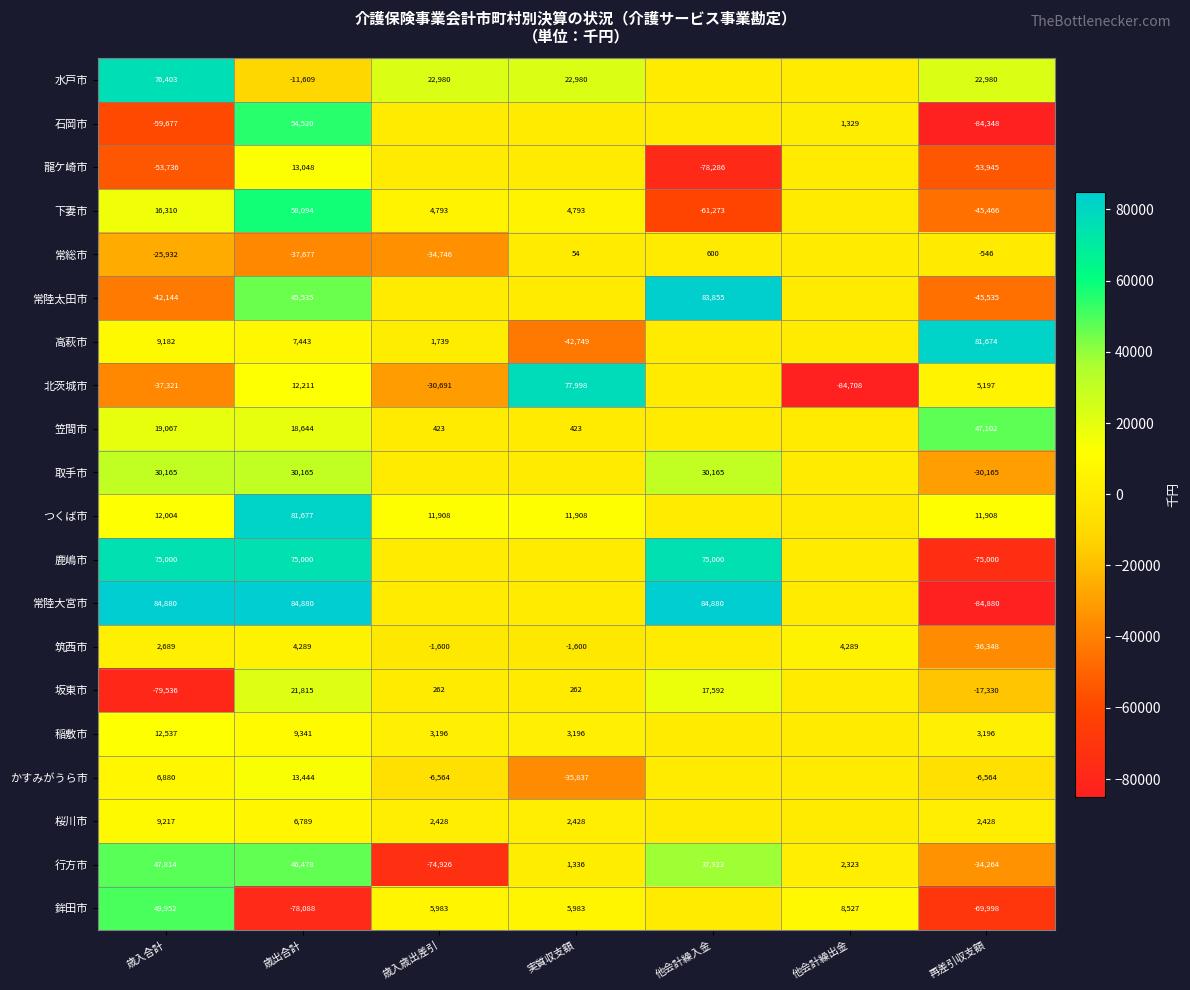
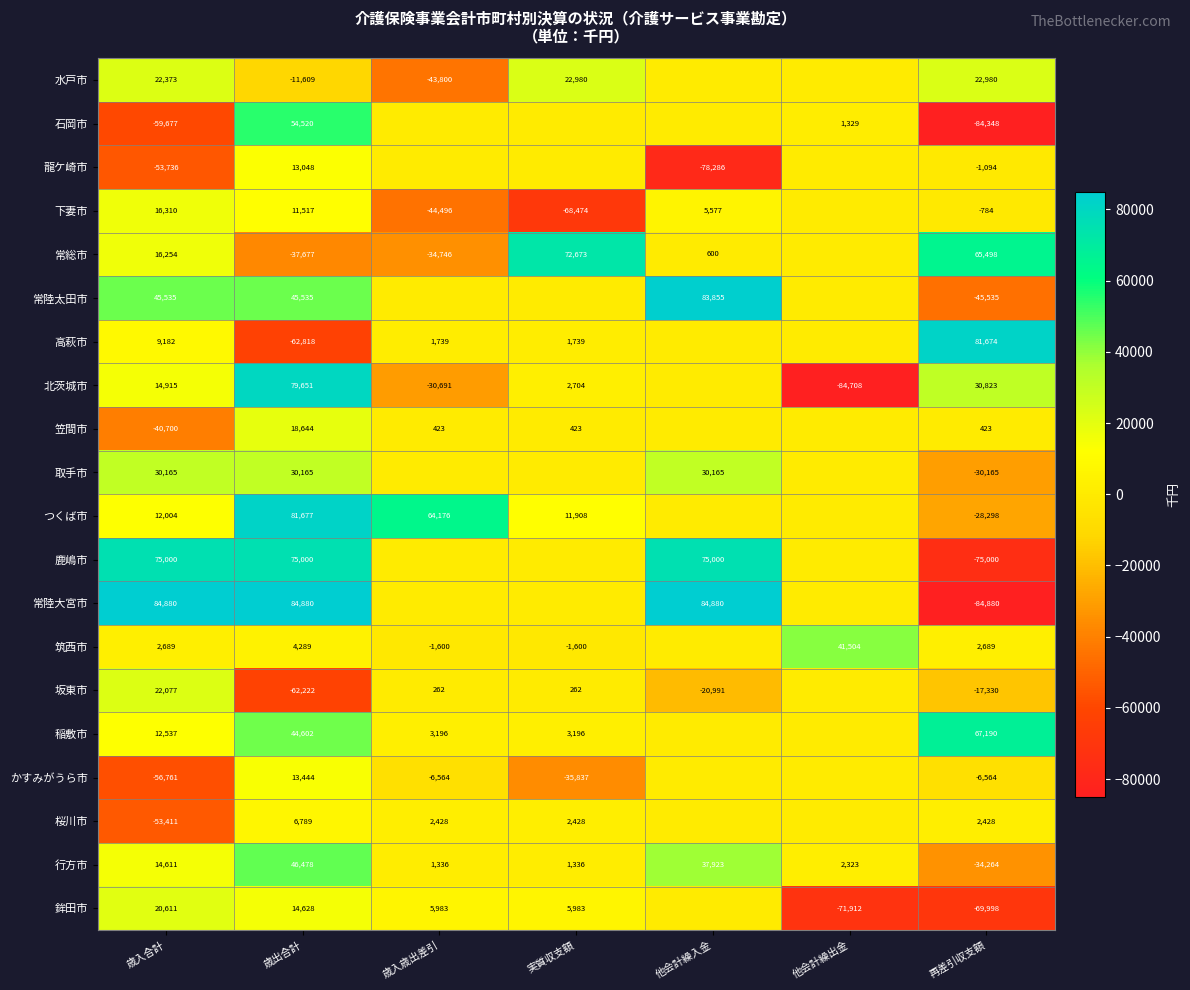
  {
    "水戸市": {
-     "歳入合計": "76,403",
+     "歳入合計": "22,373",
      "歳出合計": "-11,609",
-     "歳入歳出差引": "22,980",
+     "歳入歳出差引": "-43,800",
      "実質収支額": "22,980",
      "再差引収支額": "22,980"
    },
    "石岡市": {
      "歳入合計": "-59,677",
      "歳出合計": "54,520",
      "他会計繰出金": "1,329",
      "再差引収支額": "-84,348"
    },
    "龍ケ崎市": {
      "歳入合計": "-53,736",
      "歳出合計": "13,048",
      "他会計繰入金": "-78,286",
-     "再差引収支額": "-53,945"
+     "再差引収支額": "-1,094"
    },
    "下妻市": {
      "歳入合計": "16,310",
-     "歳出合計": "58,094",
-     "歳入歳出差引": "4,793",
-     "実質収支額": "4,793",
-     "他会計繰入金": "-61,273",
-     "再差引収支額": "-45,466"
+     "歳出合計": "11,517",
+     "歳入歳出差引": "-44,496",
+     "実質収支額": "-68,474",
+     "他会計繰入金": "5,577",
+     "再差引収支額": "-784"
    },
    "常総市": {
-     "歳入合計": "-25,932",
+     "歳入合計": "16,254",
      "歳出合計": "-37,677",
      "歳入歳出差引": "-34,746",
-     "実質収支額": "54",
+     "実質収支額": "72,673",
      "他会計繰入金": "600",
-     "再差引収支額": "-546"
+     "再差引収支額": "65,498"
    },
    "常陸太田市": {
-     "歳入合計": "-42,144",
+     "歳入合計": "45,535",
      "歳出合計": "45,535",
      "他会計繰入金": "83,855",
      "再差引収支額": "-45,535"
    },
    "高萩市": {
      "歳入合計": "9,182",
-     "歳出合計": "7,443",
+     "歳出合計": "-62,818",
      "歳入歳出差引": "1,739",
-     "実質収支額": "-42,749",
+     "実質収支額": "1,739",
      "再差引収支額": "81,674"
    },
    "北茨城市": {
-     "歳入合計": "-37,321",
-     "歳出合計": "12,211",
+     "歳入合計": "14,915",
+     "歳出合計": "79,651",
      "歳入歳出差引": "-30,691",
-     "実質収支額": "77,998",
+     "実質収支額": "2,704",
      "他会計繰出金": "-84,708",
-     "再差引収支額": "5,197"
+     "再差引収支額": "30,823"
    },
    "笠間市": {
-     "歳入合計": "19,067",
+     "歳入合計": "-40,700",
      "歳出合計": "18,644",
      "歳入歳出差引": "423",
      "実質収支額": "423",
-     "再差引収支額": "47,102"
+     "再差引収支額": "423"
    },
    "取手市": {
      "歳入合計": "30,165",
      "歳出合計": "30,165",
      "他会計繰入金": "30,165",
      "再差引収支額": "-30,165"
    },
    "つくば市": {
      "歳入合計": "12,004",
      "歳出合計": "81,677",
-     "歳入歳出差引": "11,908",
+     "歳入歳出差引": "64,176",
      "実質収支額": "11,908",
-     "再差引収支額": "11,908"
+     "再差引収支額": "-28,298"
    },
    "鹿嶋市": {
      "歳入合計": "75,000",
      "歳出合計": "75,000",
      "他会計繰入金": "75,000",
      "再差引収支額": "-75,000"
    },
    "常陸大宮市": {
      "歳入合計": "84,880",
      "歳出合計": "84,880",
      "他会計繰入金": "84,880",
      "再差引収支額": "-84,880"
    },
    "筑西市": {
      "歳入合計": "2,689",
      "歳出合計": "4,289",
      "歳入歳出差引": "-1,600",
      "実質収支額": "-1,600",
-     "他会計繰出金": "4,289",
-     "再差引収支額": "-36,348"
+     "他会計繰出金": "41,504",
+     "再差引収支額": "2,689"
    },
    "坂東市": {
-     "歳入合計": "-79,536",
-     "歳出合計": "21,815",
+     "歳入合計": "22,077",
+     "歳出合計": "-62,222",
      "歳入歳出差引": "262",
      "実質収支額": "262",
-     "他会計繰入金": "17,592",
+     "他会計繰入金": "-20,991",
      "再差引収支額": "-17,330"
    },
    "稲敷市": {
      "歳入合計": "12,537",
-     "歳出合計": "9,341",
+     "歳出合計": "44,602",
      "歳入歳出差引": "3,196",
      "実質収支額": "3,196",
-     "再差引収支額": "3,196"
+     "再差引収支額": "67,190"
    },
    "かすみがうら市": {
-     "歳入合計": "6,880",
+     "歳入合計": "-56,761",
      "歳出合計": "13,444",
      "歳入歳出差引": "-6,564",
      "実質収支額": "-35,837",
      "再差引収支額": "-6,564"
    },
    "桜川市": {
-     "歳入合計": "9,217",
+     "歳入合計": "-53,411",
      "歳出合計": "6,789",
      "歳入歳出差引": "2,428",
      "実質収支額": "2,428",
      "再差引収支額": "2,428"
    },
    "行方市": {
-     "歳入合計": "47,814",
+     "歳入合計": "14,611",
      "歳出合計": "46,478",
-     "歳入歳出差引": "-74,926",
+     "歳入歳出差引": "1,336",
      "実質収支額": "1,336",
      "他会計繰入金": "37,923",
      "他会計繰出金": "2,323",
      "再差引収支額": "-34,264"
    },
    "鉾田市": {
-     "歳入合計": "49,952",
-     "歳出合計": "-78,088",
+     "歳入合計": "20,611",
+     "歳出合計": "14,628",
      "歳入歳出差引": "5,983",
      "実質収支額": "5,983",
-     "他会計繰出金": "8,527",
+     "他会計繰出金": "-71,912",
      "再差引収支額": "-69,998"
    }
  }
